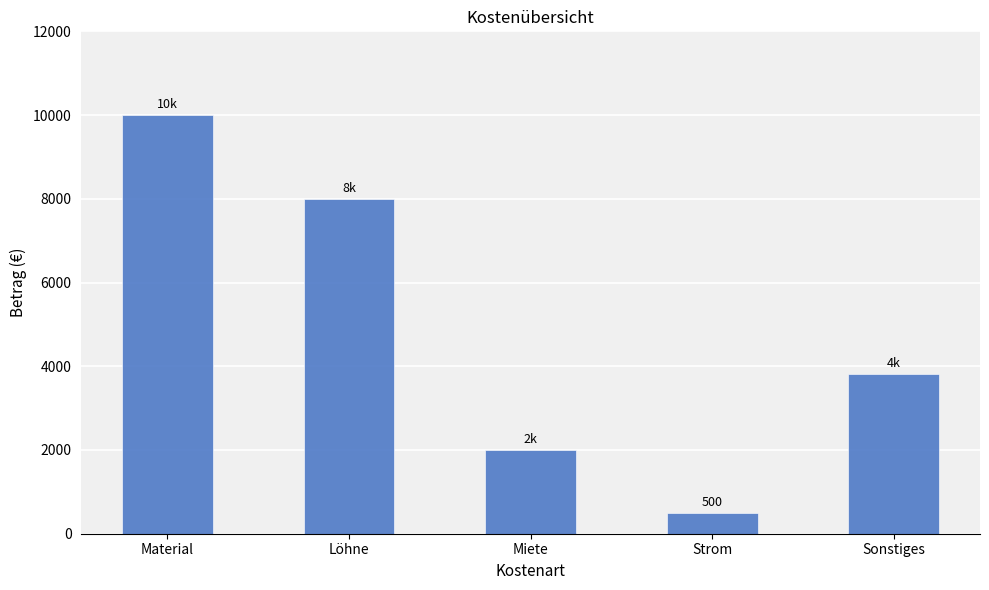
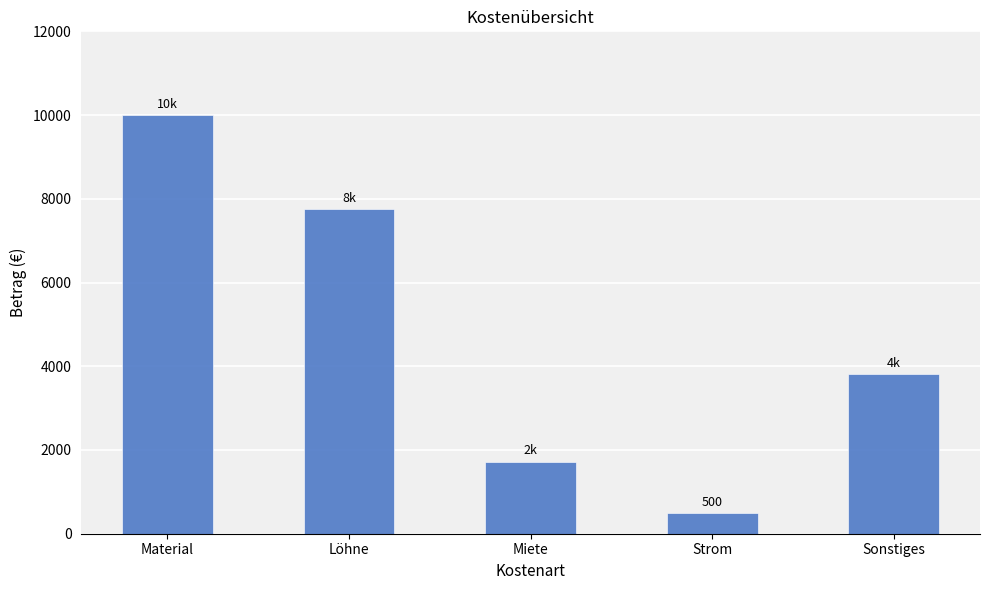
  {
-   "Löhne": 8000,
-   "Miete": 2000
+   "Löhne": 7700,
+   "Miete": 1700
  }
